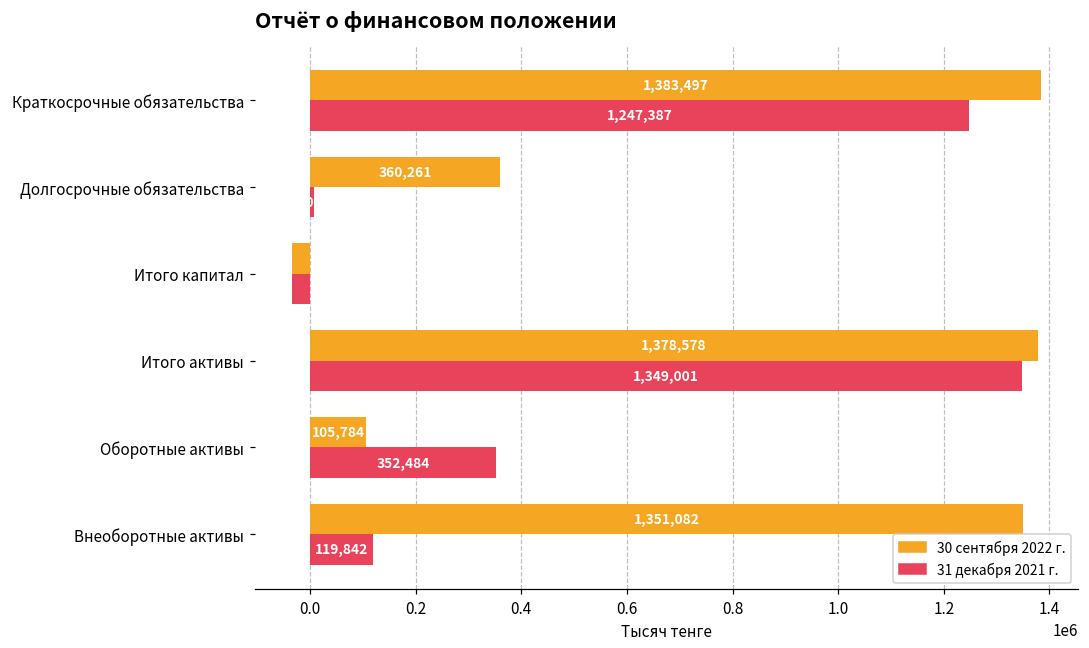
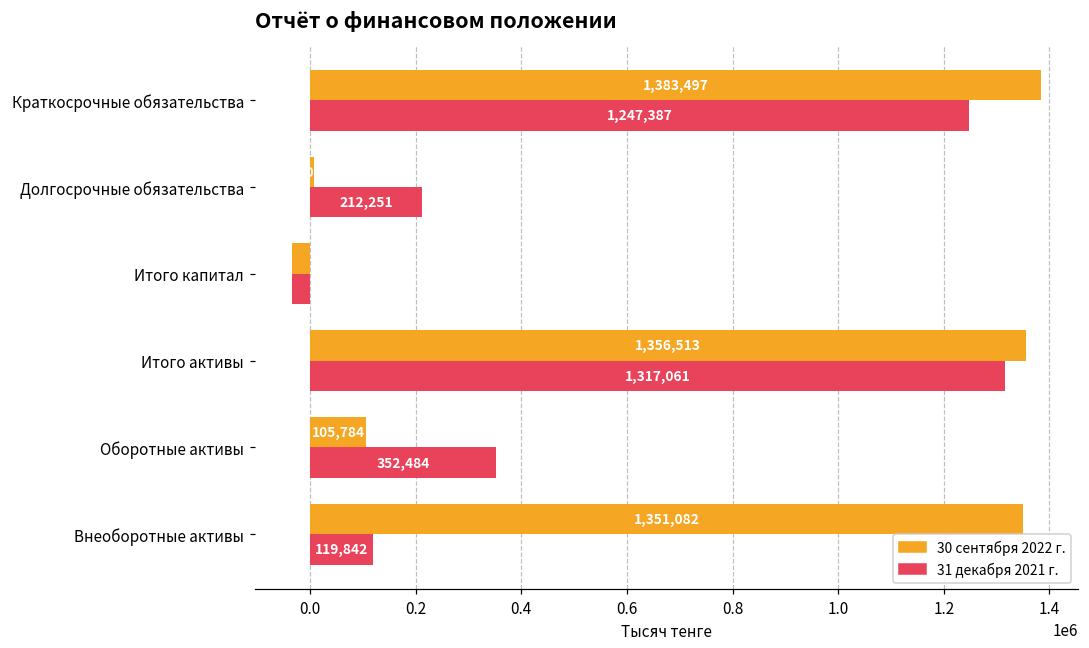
  {
    "30 сентября 2022 г.": {
      "Краткосрочные обязательства": "1,383,497",
-     "Долгосрочные обязательства": "360000",
-     "Итого активы": "1,378,578",
+     "Долгосрочные обязательства": "10000",
+     "Итого активы": "1,356,513",
      "Оборотные активы": "105,784",
      "Внеоборотные активы": "1,351,082"
    },
    "31 декабря 2021 г.": {
      "Краткосрочные обязательства": "1,247,387",
-     "Долгосрочные обязательства": "10000",
-     "Итого активы": "1,349,001",
+     "Долгосрочные обязательства": "210000",
+     "Итого активы": "1,317,061",
      "Оборотные активы": "352,484",
      "Внеоборотные активы": "119,842"
    }
  }
